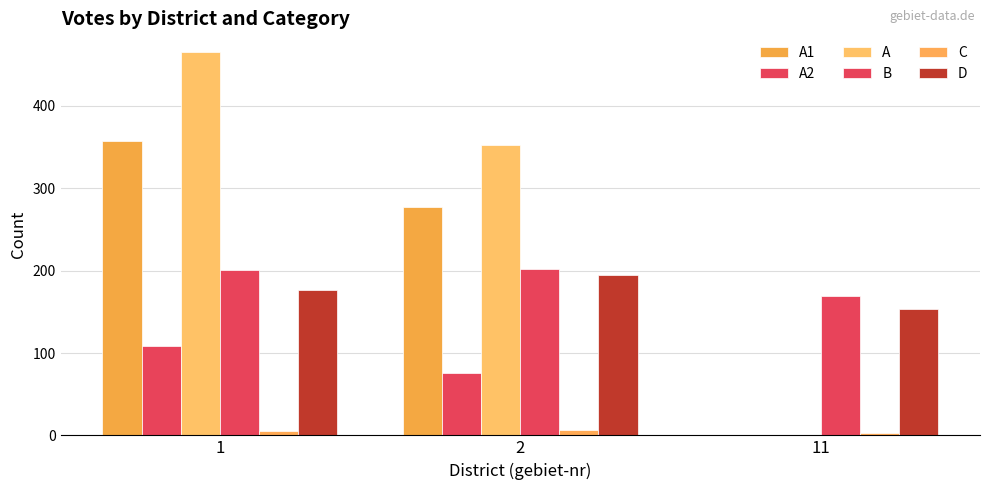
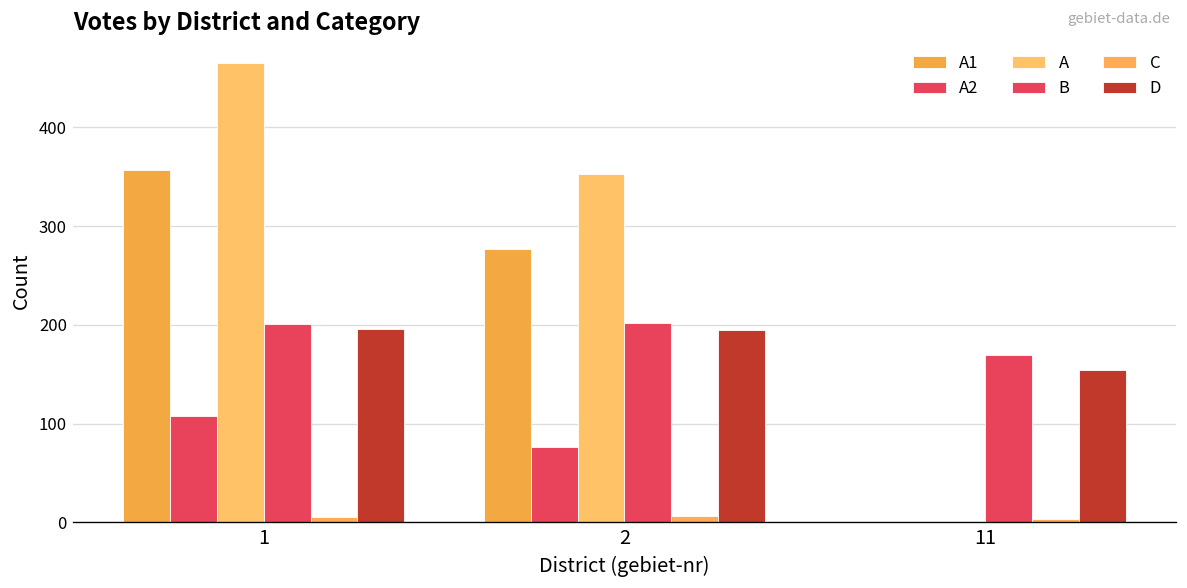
  {
    "D": {
-     "1": 180,
+     "1": 200,
      "2": 200,
      "11": 150
    }
  }
